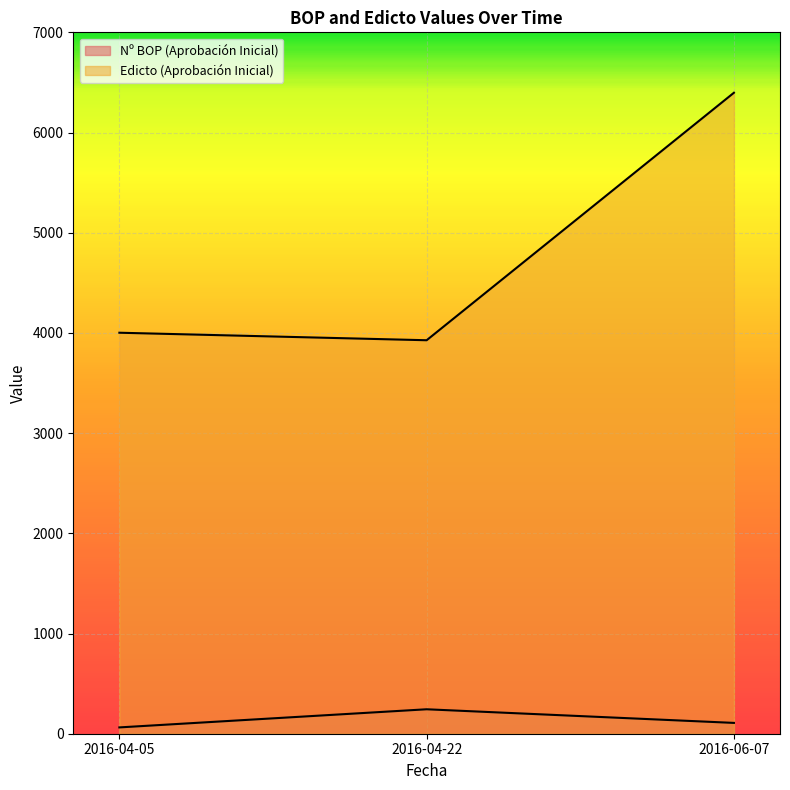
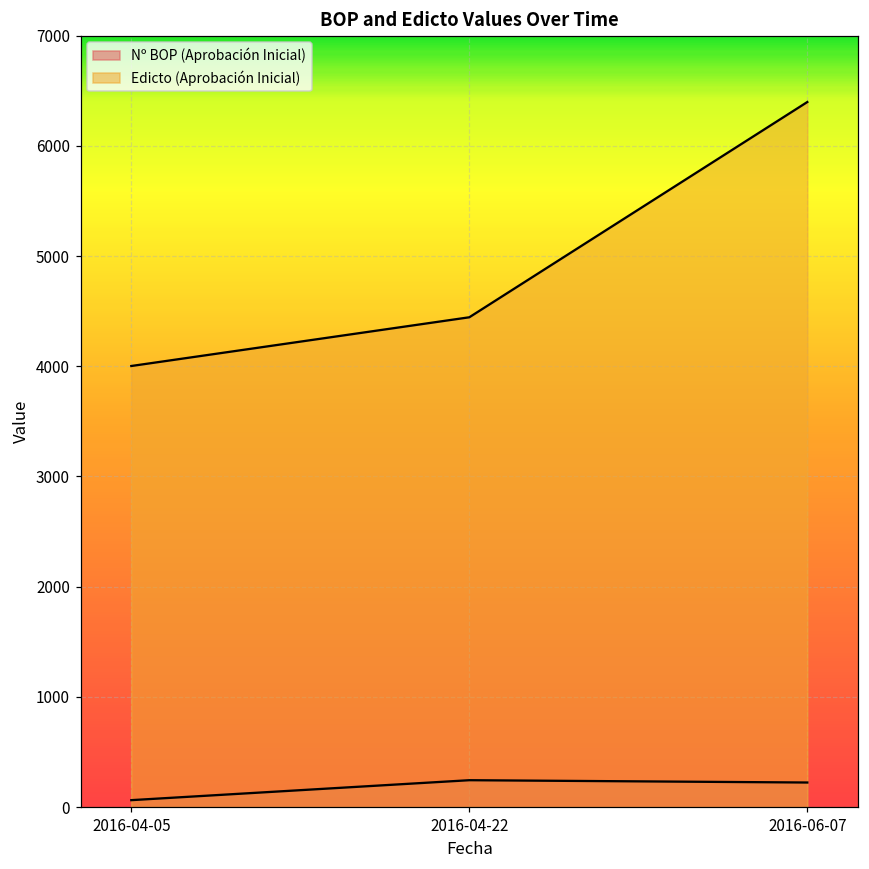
  {
    "Nº BOP (Aprobación Inicial)": {
      "2016-04-05": 60,
      "2016-04-22": 240,
-     "2016-06-07": 110
+     "2016-06-07": 220
    },
    "Edicto (Aprobación Inicial)": {
      "2016-04-05": 4000,
-     "2016-04-22": 3930,
+     "2016-04-22": 4440,
      "2016-06-07": 6400
    }
  }
